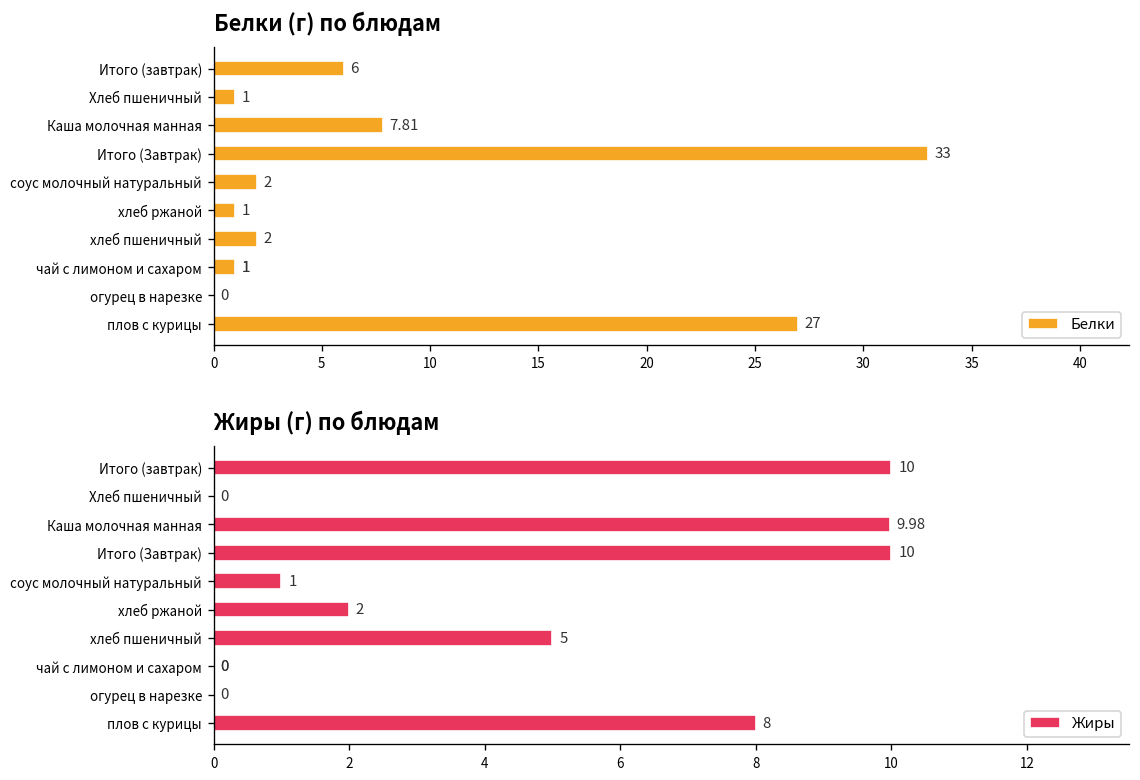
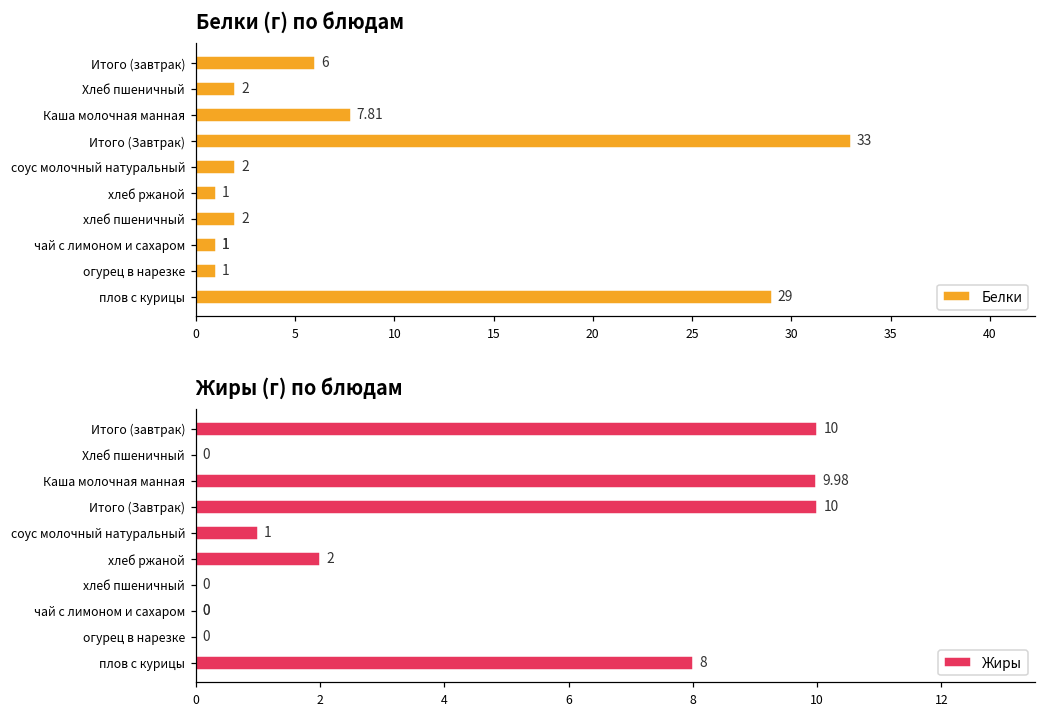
  {
    "Белки (г) по блюдам": {
      "Итого (завтрак)": 6,
-     "Хлеб пшеничный": 1,
+     "Хлеб пшеничный": 2,
      "Каша молочная манная": 7.81,
      "Итого (Завтрак)": 33,
      "соус молочный натуральный": 2,
      "хлеб ржаной": 1,
      "хлеб пшеничный": 2,
-     "огурец в нарезке": 0,
-     "плов с курицы": 27
+     "огурец в нарезке": 1,
+     "плов с курицы": 29
    },
    "Жиры (г) по блюдам": {
      "Итого (завтрак)": 10,
      "Хлеб пшеничный": 0,
      "Каша молочная манная": 9.98,
      "Итого (Завтрак)": 10,
      "соус молочный натуральный": 1,
      "хлеб ржаной": 2,
-     "хлеб пшеничный": 5,
+     "хлеб пшеничный": 0,
      "огурец в нарезке": 0,
      "плов с курицы": 8
    }
  }
